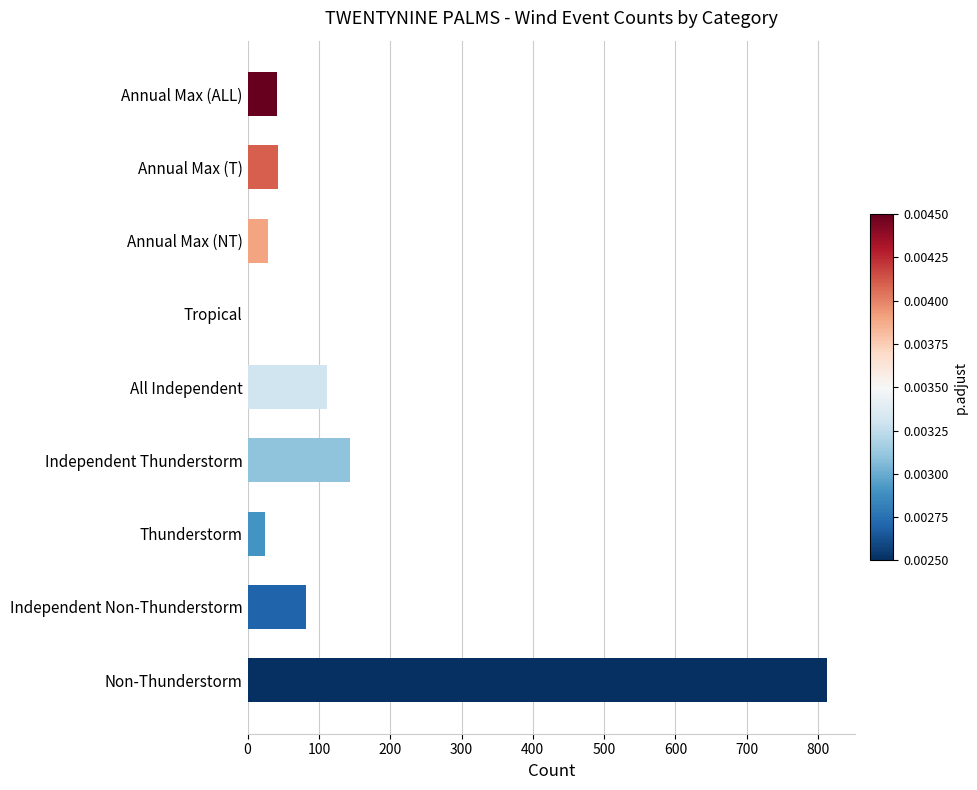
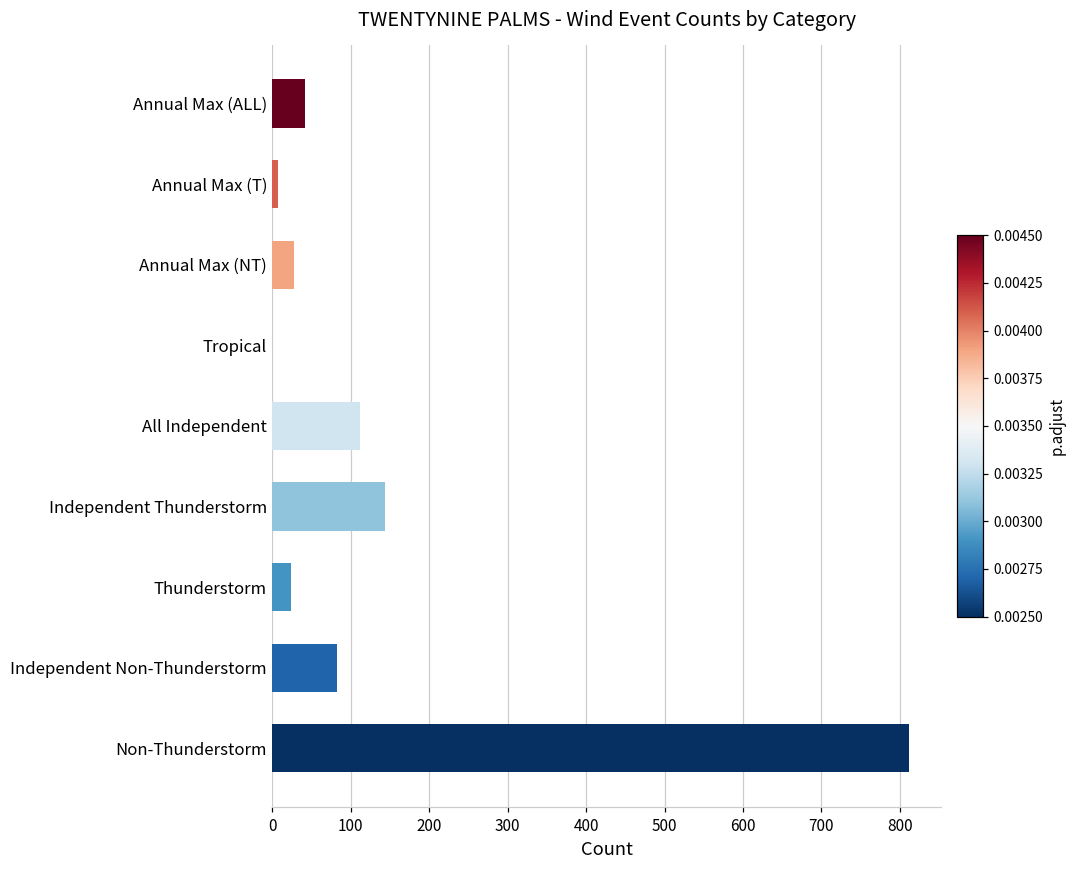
  {
    "Annual Max (ALL)": 40,
-   "Annual Max (T)": 40,
+   "Annual Max (T)": 10,
    "Annual Max (NT)": 30,
    "Tropical": 0,
    "All Independent": 110,
    "Independent Thunderstorm": 140,
    "Thunderstorm": 20,
    "Independent Non-Thunderstorm": 80,
    "Non-Thunderstorm": 810
  }
